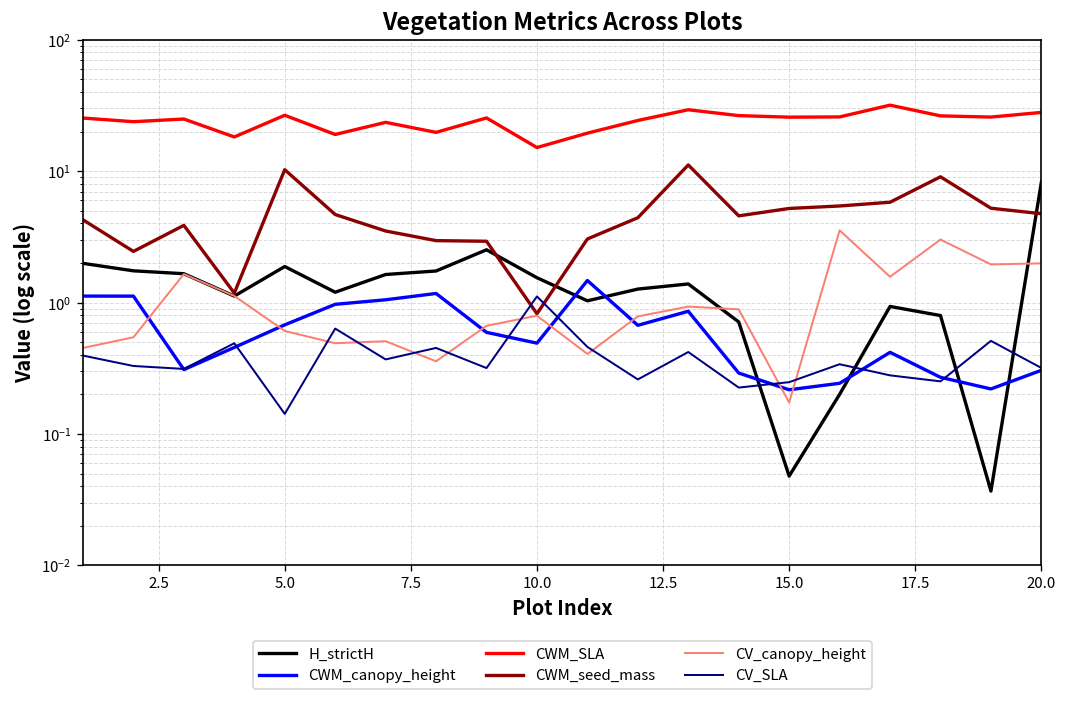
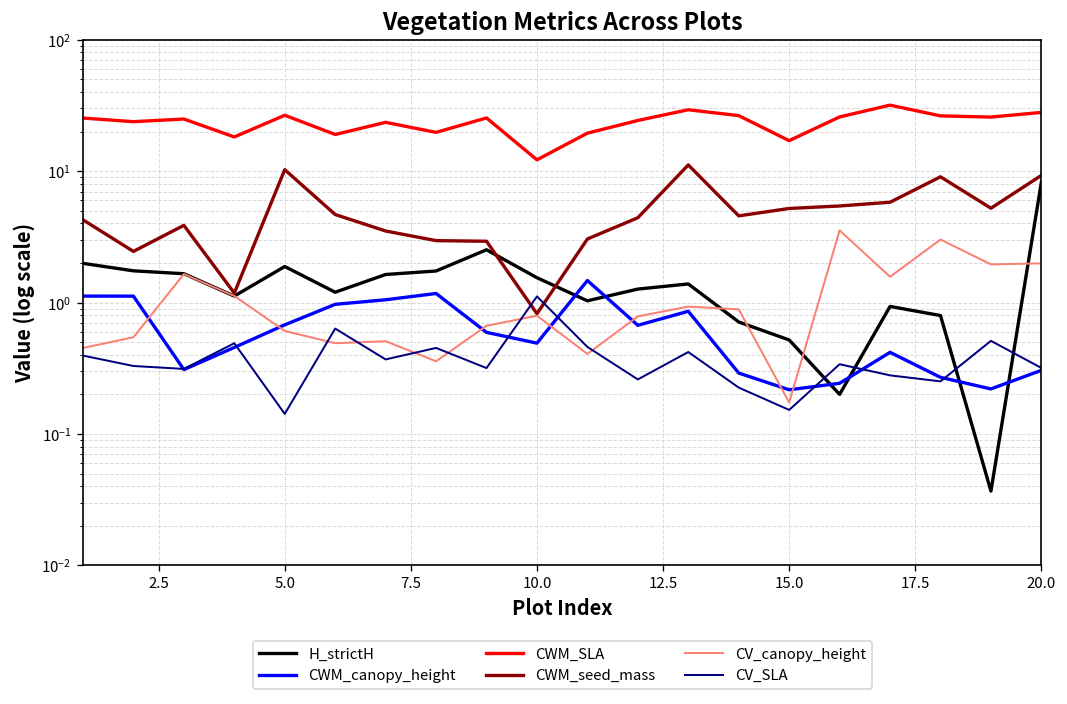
  {
    "H_strictH": {
      "5.0": 1.9,
      "10.0": 1.5,
-     "15.0": 0.05,
+     "15.0": 0.5,
      "20.0": 8
    },
    "CWM_canopy_height": {
      "5.0": 0.7,
      "10.0": 0.5,
      "15.0": 0.22
    },
    "CWM_SLA": {
      "5.0": 27,
-     "10.0": 15,
-     "15.0": 26,
+     "10.0": 12,
+     "15.0": 17,
      "20.0": 28
    },
    "CWM_seed_mass": {
      "5.0": 10,
      "15.0": 5,
-     "20.0": 4.7
+     "20.0": 9
    },
    "CV_canopy_height": {
      "5.0": 0.6,
      "15.0": 0.17,
      "20.0": 2.0
    },
    "CV_SLA": {
      "5.0": 0.14,
      "10.0": 1.1,
-     "15.0": 0.25
+     "15.0": 0.15
    }
  }
